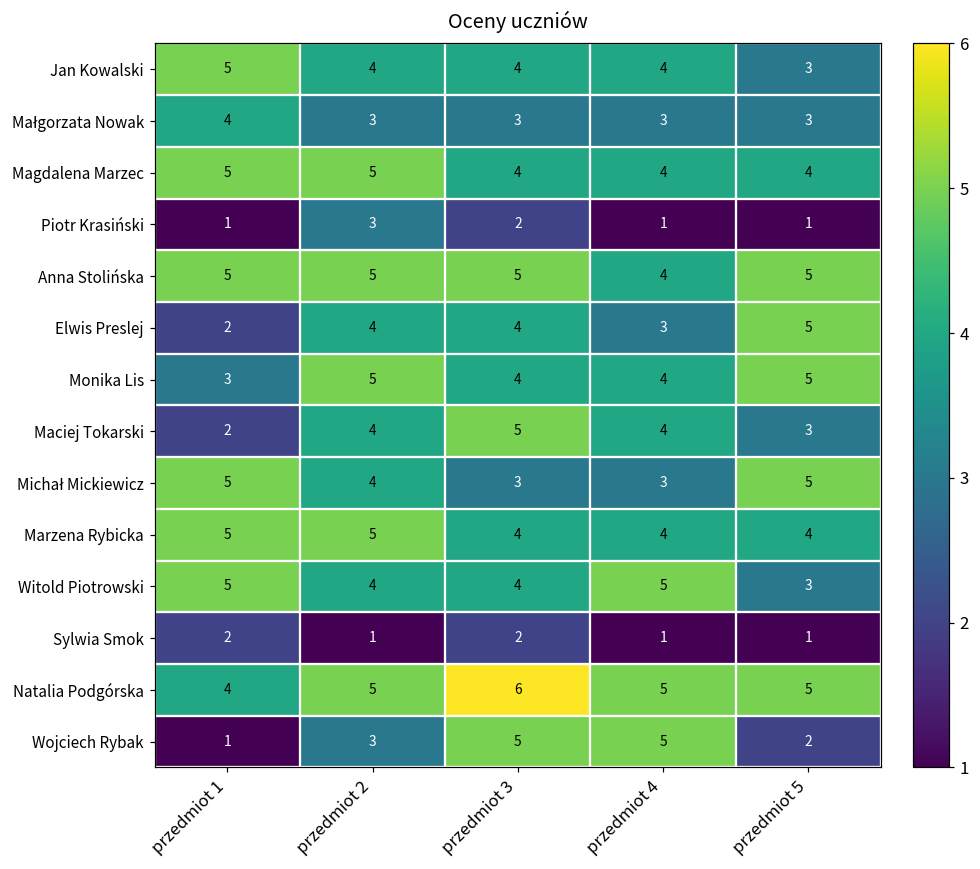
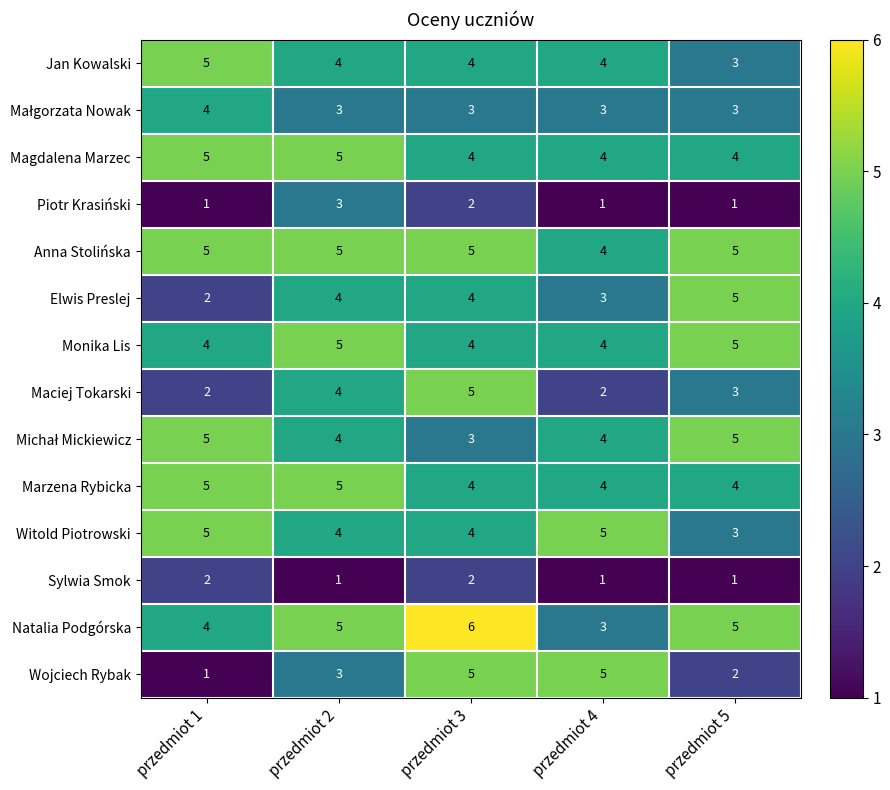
  {
    "Jan Kowalski": {
      "przedmiot 1": 5,
      "przedmiot 2": 4,
      "przedmiot 3": 4,
      "przedmiot 4": 4,
      "przedmiot 5": 3
    },
    "Małgorzata Nowak": {
      "przedmiot 1": 4,
      "przedmiot 2": 3,
      "przedmiot 3": 3,
      "przedmiot 4": 3,
      "przedmiot 5": 3
    },
    "Magdalena Marzec": {
      "przedmiot 1": 5,
      "przedmiot 2": 5,
      "przedmiot 3": 4,
      "przedmiot 4": 4,
      "przedmiot 5": 4
    },
    "Piotr Krasiński": {
      "przedmiot 1": 1,
      "przedmiot 2": 3,
      "przedmiot 3": 2,
      "przedmiot 4": 1,
      "przedmiot 5": 1
    },
    "Anna Stolińska": {
      "przedmiot 1": 5,
      "przedmiot 2": 5,
      "przedmiot 3": 5,
      "przedmiot 4": 4,
      "przedmiot 5": 5
    },
    "Elwis Preslej": {
      "przedmiot 1": 2,
      "przedmiot 2": 4,
      "przedmiot 3": 4,
      "przedmiot 4": 3,
      "przedmiot 5": 5
    },
    "Monika Lis": {
-     "przedmiot 1": 3,
+     "przedmiot 1": 4,
      "przedmiot 2": 5,
      "przedmiot 3": 4,
      "przedmiot 4": 4,
      "przedmiot 5": 5
    },
    "Maciej Tokarski": {
      "przedmiot 1": 2,
      "przedmiot 2": 4,
      "przedmiot 3": 5,
-     "przedmiot 4": 4,
+     "przedmiot 4": 2,
      "przedmiot 5": 3
    },
    "Michał Mickiewicz": {
      "przedmiot 1": 5,
      "przedmiot 2": 4,
      "przedmiot 3": 3,
-     "przedmiot 4": 3,
+     "przedmiot 4": 4,
      "przedmiot 5": 5
    },
    "Marzena Rybicka": {
      "przedmiot 1": 5,
      "przedmiot 2": 5,
      "przedmiot 3": 4,
      "przedmiot 4": 4,
      "przedmiot 5": 4
    },
    "Witold Piotrowski": {
      "przedmiot 1": 5,
      "przedmiot 2": 4,
      "przedmiot 3": 4,
      "przedmiot 4": 5,
      "przedmiot 5": 3
    },
    "Sylwia Smok": {
      "przedmiot 1": 2,
      "przedmiot 2": 1,
      "przedmiot 3": 2,
      "przedmiot 4": 1,
      "przedmiot 5": 1
    },
    "Natalia Podgórska": {
      "przedmiot 1": 4,
      "przedmiot 2": 5,
      "przedmiot 3": 6,
-     "przedmiot 4": 5,
+     "przedmiot 4": 3,
      "przedmiot 5": 5
    },
    "Wojciech Rybak": {
      "przedmiot 1": 1,
      "przedmiot 2": 3,
      "przedmiot 3": 5,
      "przedmiot 4": 5,
      "przedmiot 5": 2
    }
  }
